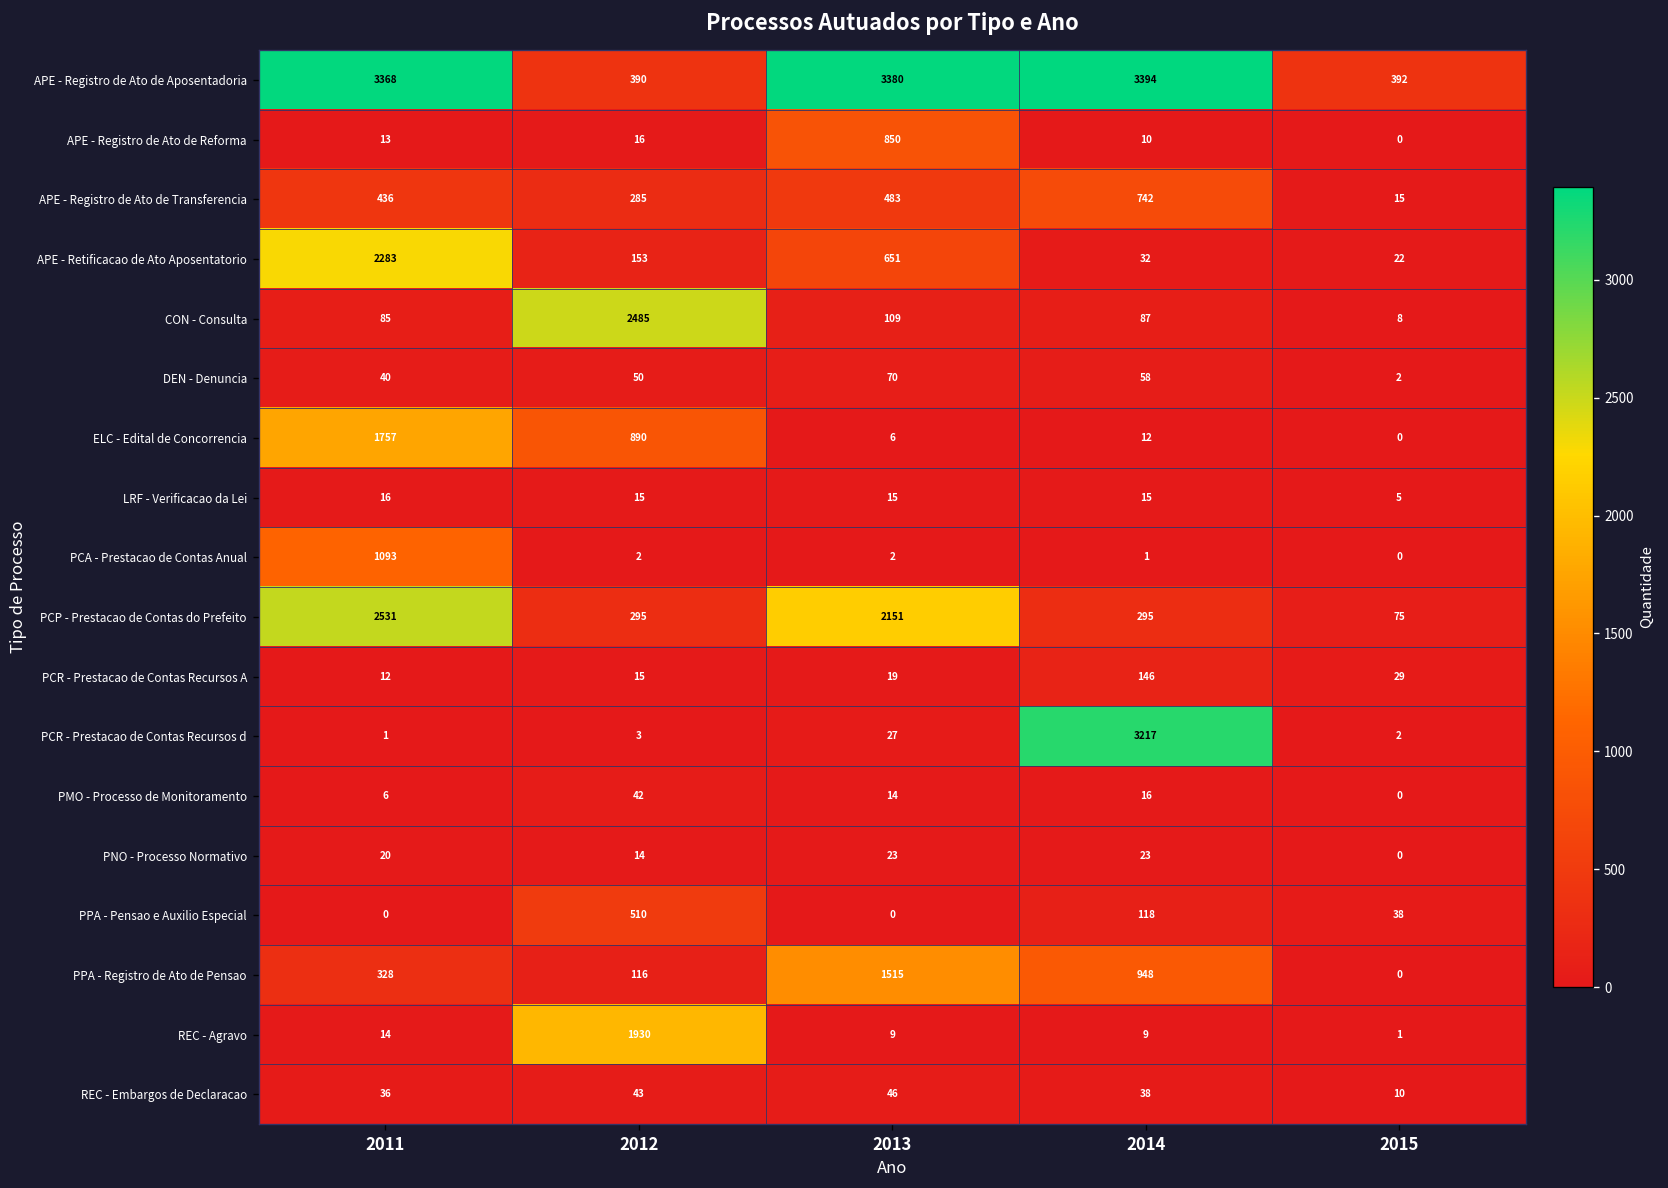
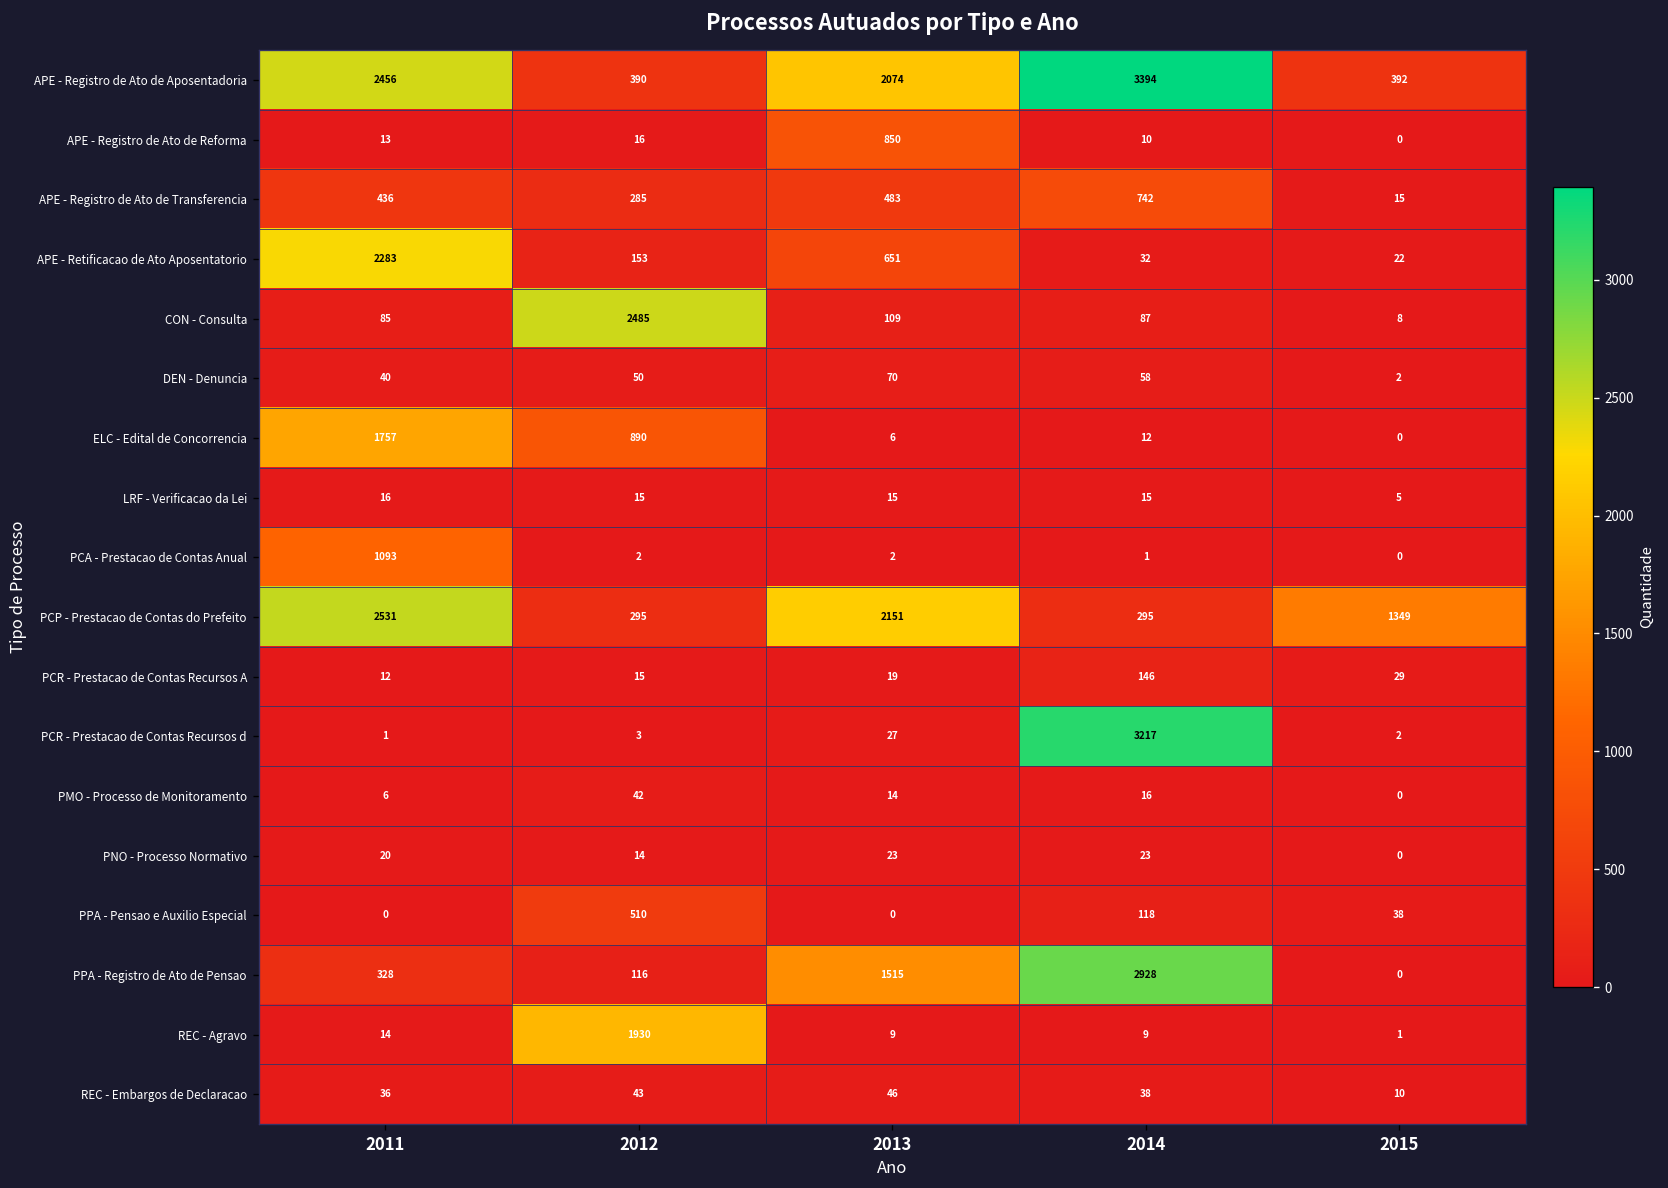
  {
    "APE - Registro de Ato de Aposentadoria": {
-     "2011": 3368,
+     "2011": 2456,
      "2012": 390,
-     "2013": 3380,
+     "2013": 2074,
      "2014": 3394,
      "2015": 392
    },
    "APE - Registro de Ato de Reforma": {
      "2011": 13,
      "2012": 16,
      "2013": 850,
      "2014": 10,
      "2015": 0
    },
    "APE - Registro de Ato de Transferencia": {
      "2011": 436,
      "2012": 285,
      "2013": 483,
      "2014": 742,
      "2015": 15
    },
    "APE - Retificacao de Ato Aposentatorio": {
      "2011": 2283,
      "2012": 153,
      "2013": 651,
      "2014": 32,
      "2015": 22
    },
    "CON - Consulta": {
      "2011": 85,
      "2012": 2485,
      "2013": 109,
      "2014": 87,
      "2015": 8
    },
    "DEN - Denuncia": {
      "2011": 40,
      "2012": 50,
      "2013": 70,
      "2014": 58,
      "2015": 2
    },
    "ELC - Edital de Concorrencia": {
      "2011": 1757,
      "2012": 890,
      "2013": 6,
      "2014": 12,
      "2015": 0
    },
    "LRF - Verificacao da Lei": {
      "2011": 16,
      "2012": 15,
      "2013": 15,
      "2014": 15,
      "2015": 5
    },
    "PCA - Prestacao de Contas Anual": {
      "2011": 1093,
      "2012": 2,
      "2013": 2,
      "2014": 1,
      "2015": 0
    },
    "PCP - Prestacao de Contas do Prefeito": {
      "2011": 2531,
      "2012": 295,
      "2013": 2151,
      "2014": 295,
-     "2015": 75
+     "2015": 1349
    },
    "PCR - Prestacao de Contas Recursos A": {
      "2011": 12,
      "2012": 15,
      "2013": 19,
      "2014": 146,
      "2015": 29
    },
    "PCR - Prestacao de Contas Recursos d": {
      "2011": 1,
      "2012": 3,
      "2013": 27,
      "2014": 3217,
      "2015": 2
    },
    "PMO - Processo de Monitoramento": {
      "2011": 6,
      "2012": 42,
      "2013": 14,
      "2014": 16,
      "2015": 0
    },
    "PNO - Processo Normativo": {
      "2011": 20,
      "2012": 14,
      "2013": 23,
      "2014": 23,
      "2015": 0
    },
    "PPA - Pensao e Auxilio Especial": {
      "2011": 0,
      "2012": 510,
      "2013": 0,
      "2014": 118,
      "2015": 38
    },
    "PPA - Registro de Ato de Pensao": {
      "2011": 328,
      "2012": 116,
      "2013": 1515,
-     "2014": 948,
+     "2014": 2928,
      "2015": 0
    },
    "REC - Agravo": {
      "2011": 14,
      "2012": 1930,
      "2013": 9,
      "2014": 9,
      "2015": 1
    },
    "REC - Embargos de Declaracao": {
      "2011": 36,
      "2012": 43,
      "2013": 46,
      "2014": 38,
      "2015": 10
    }
  }
